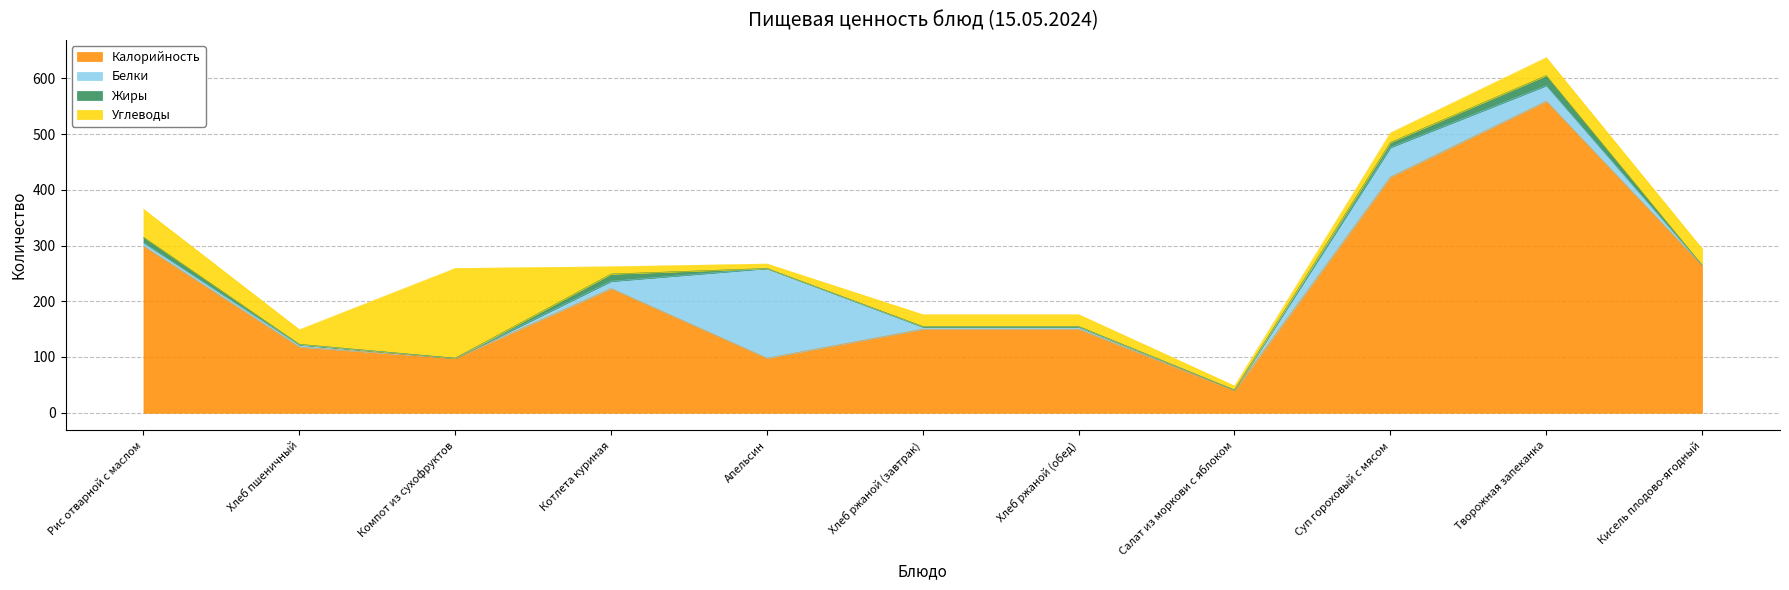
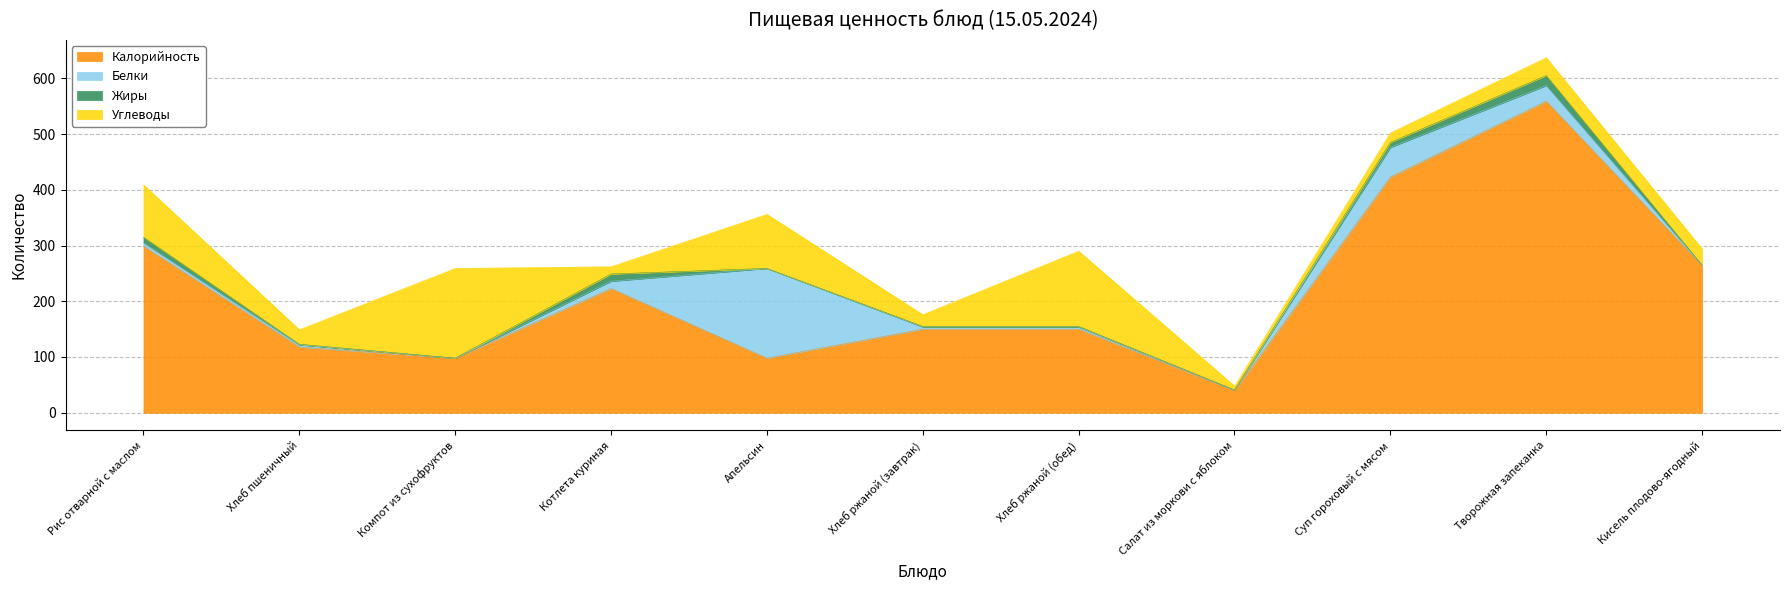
  {
    "Калорийность": {
      "Рис отварной с маслом": 300,
      "Котлета куриная": 220,
      "Апельсин": 100,
      "Суп гороховый с мясом": 420,
      "Творожная запеканка": 560
    },
    "Белки": {
      "Рис отварной с маслом": 10,
      "Котлета куриная": 10,
      "Суп гороховый с мясом": 50,
      "Творожная запеканка": 30
    },
    "Жиры": {
      "Рис отварной с маслом": 10,
      "Котлета куриная": 10,
      "Суп гороховый с мясом": 10,
      "Творожная запеканка": 20
    },
    "Углеводы": {
-     "Рис отварной с маслом": 50,
+     "Рис отварной с маслом": 90,
      "Хлеб пшеничный": 30,
      "Компот из сухофруктов": 160,
      "Котлета куриная": 10,
-     "Апельсин": 10,
+     "Апельсин": 100,
      "Хлеб ржаной (завтрак)": 20,
-     "Хлеб ржаной (обед)": 20,
+     "Хлеб ржаной (обед)": 140,
      "Салат из моркови с яблоком": 10,
      "Суп гороховый с мясом": 20,
      "Творожная запеканка": 30,
      "Кисель плодово-ягодный": 30
    }
  }
